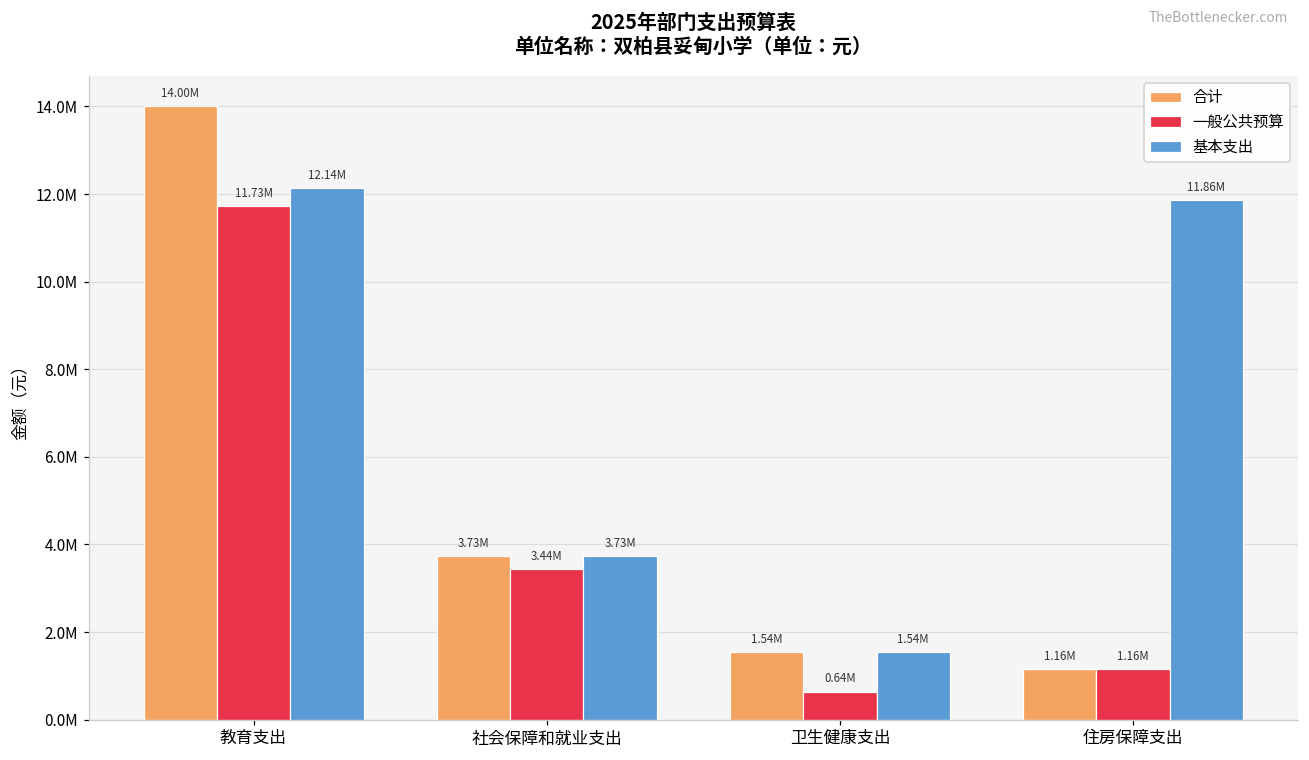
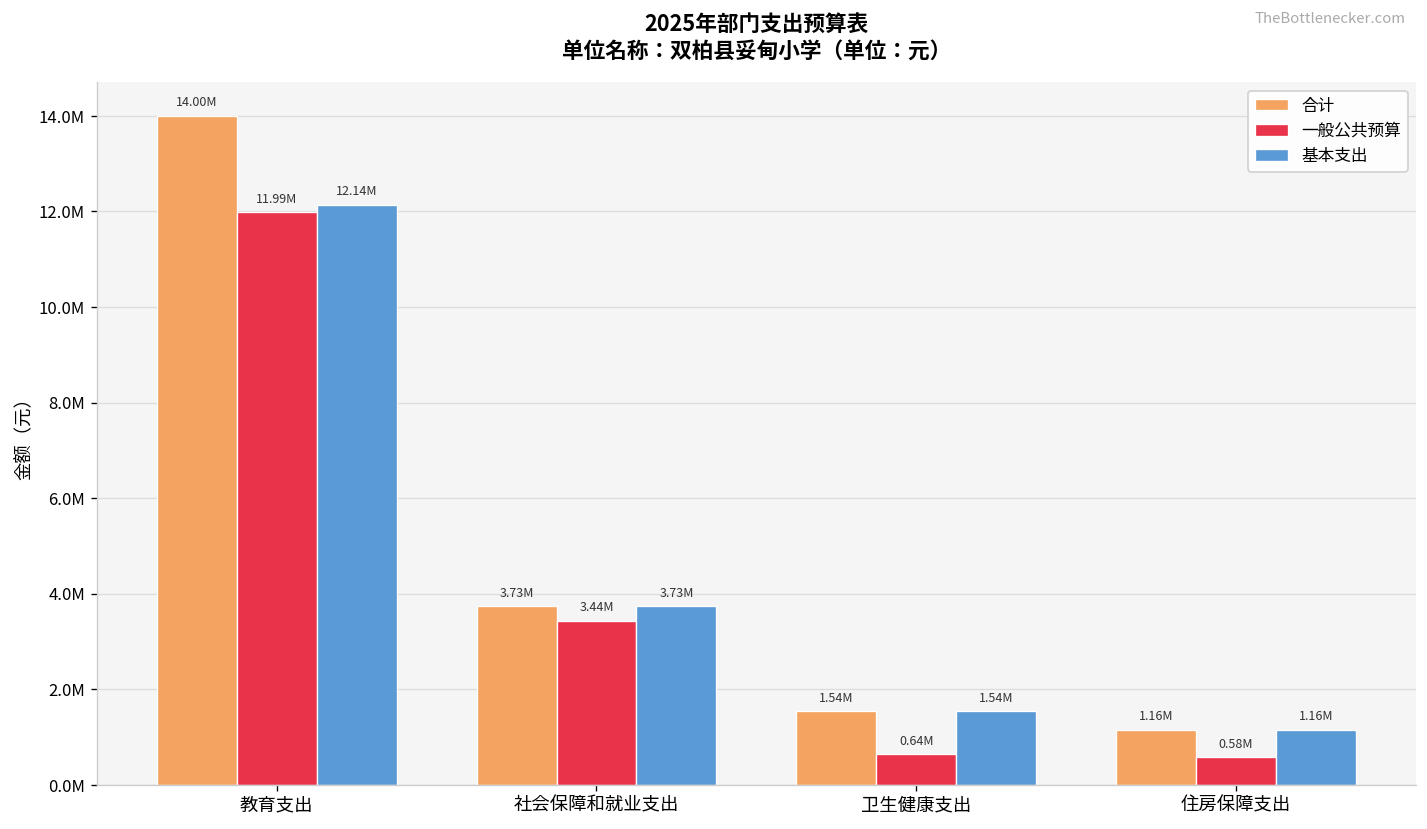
  {
    "合计": {
      "教育支出": "14.00M",
      "社会保障和就业支出": "3.73M",
      "卫生健康支出": "1.54M",
      "住房保障支出": "1.16M"
    },
    "一般公共预算": {
-     "教育支出": "11.73M",
+     "教育支出": "11.99M",
      "社会保障和就业支出": "3.44M",
      "卫生健康支出": "0.64M",
-     "住房保障支出": "1.16M"
+     "住房保障支出": "0.58M"
    },
    "基本支出": {
      "教育支出": "12.14M",
      "社会保障和就业支出": "3.73M",
      "卫生健康支出": "1.54M",
-     "住房保障支出": "11.86M"
+     "住房保障支出": "1.16M"
    }
  }
